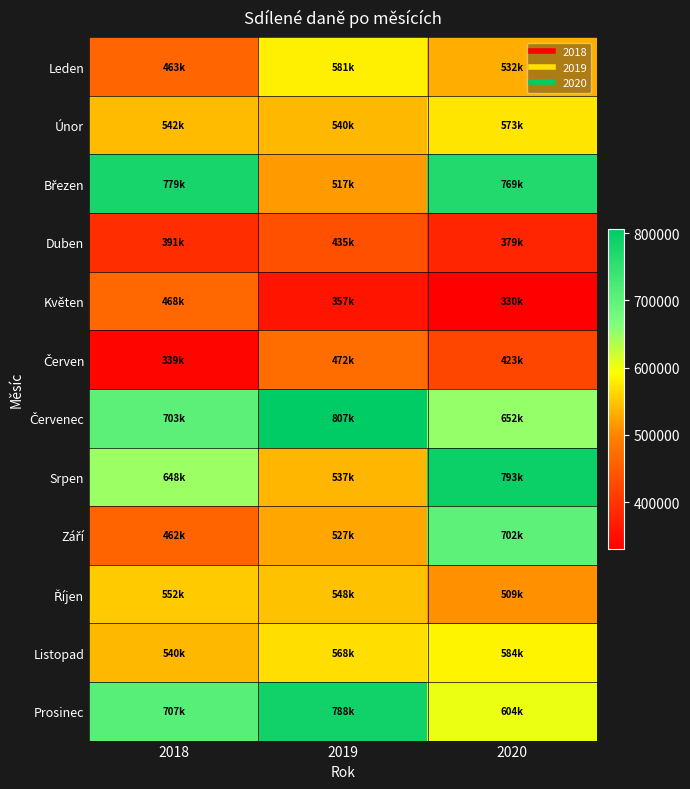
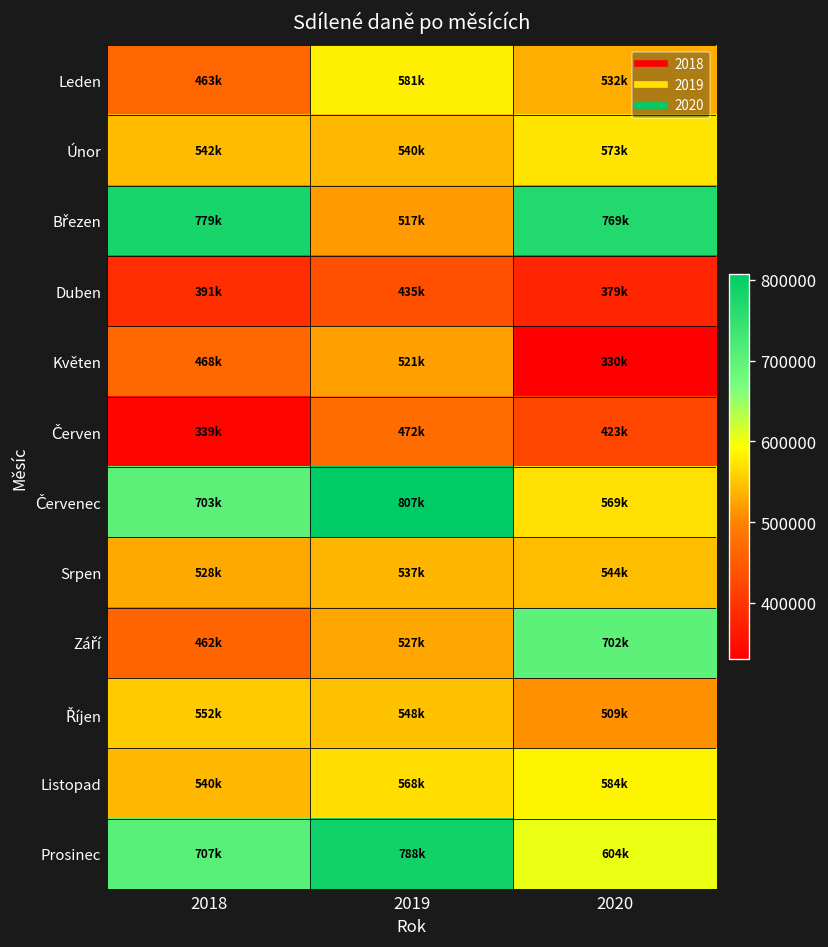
  {
    "Leden": {
      "2018": "463k",
      "2019": "581k",
      "2020": "532k"
    },
    "Únor": {
      "2018": "542k",
      "2019": "540k",
      "2020": "573k"
    },
    "Březen": {
      "2018": "779k",
      "2019": "517k",
      "2020": "769k"
    },
    "Duben": {
      "2018": "391k",
      "2019": "435k",
      "2020": "379k"
    },
    "Květen": {
      "2018": "468k",
-     "2019": "357k",
+     "2019": "521k",
      "2020": "330k"
    },
    "Červen": {
      "2018": "339k",
      "2019": "472k",
      "2020": "423k"
    },
    "Červenec": {
      "2018": "703k",
      "2019": "807k",
-     "2020": "652k"
+     "2020": "569k"
    },
    "Srpen": {
-     "2018": "648k",
+     "2018": "528k",
      "2019": "537k",
-     "2020": "793k"
+     "2020": "544k"
    },
    "Září": {
      "2018": "462k",
      "2019": "527k",
      "2020": "702k"
    },
    "Říjen": {
      "2018": "552k",
      "2019": "548k",
      "2020": "509k"
    },
    "Listopad": {
      "2018": "540k",
      "2019": "568k",
      "2020": "584k"
    },
    "Prosinec": {
      "2018": "707k",
      "2019": "788k",
      "2020": "604k"
    }
  }
